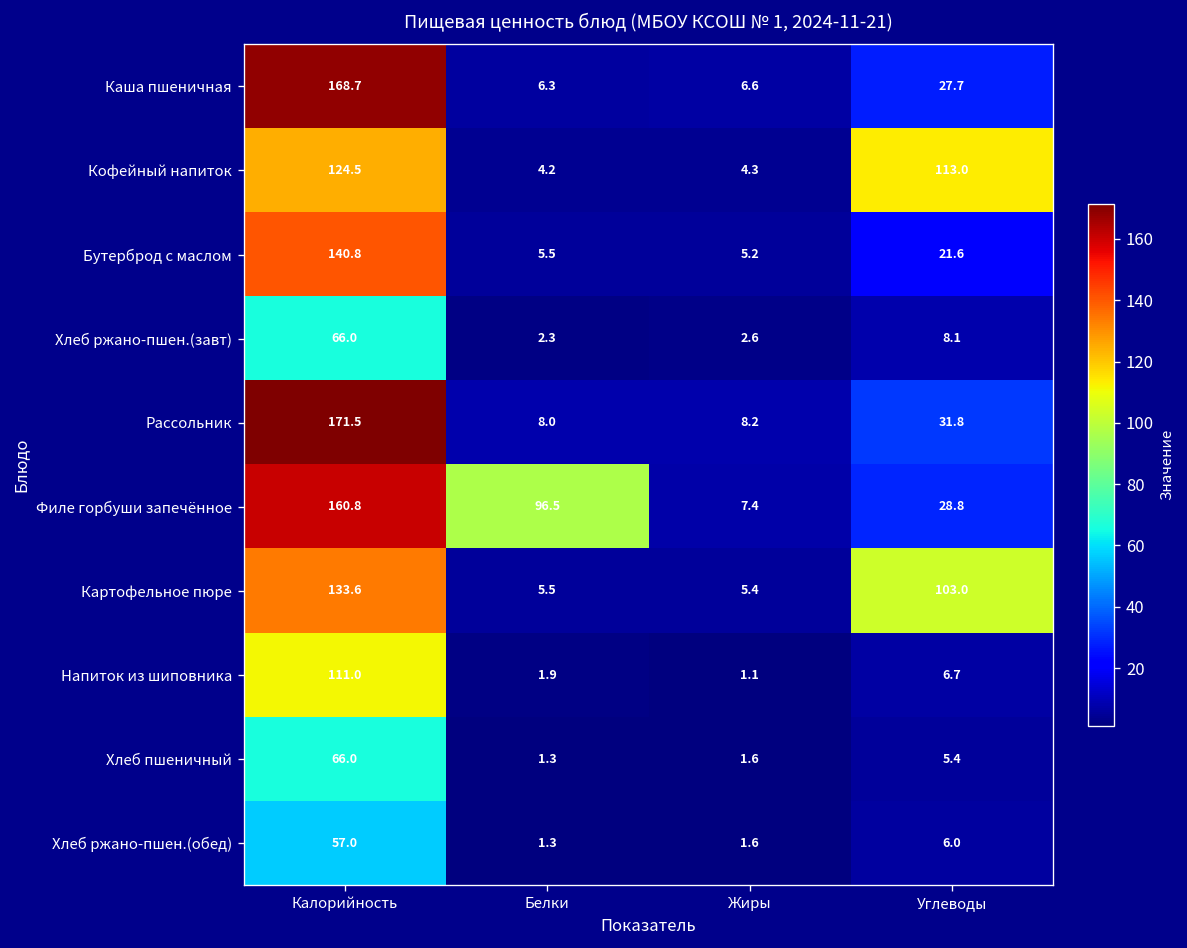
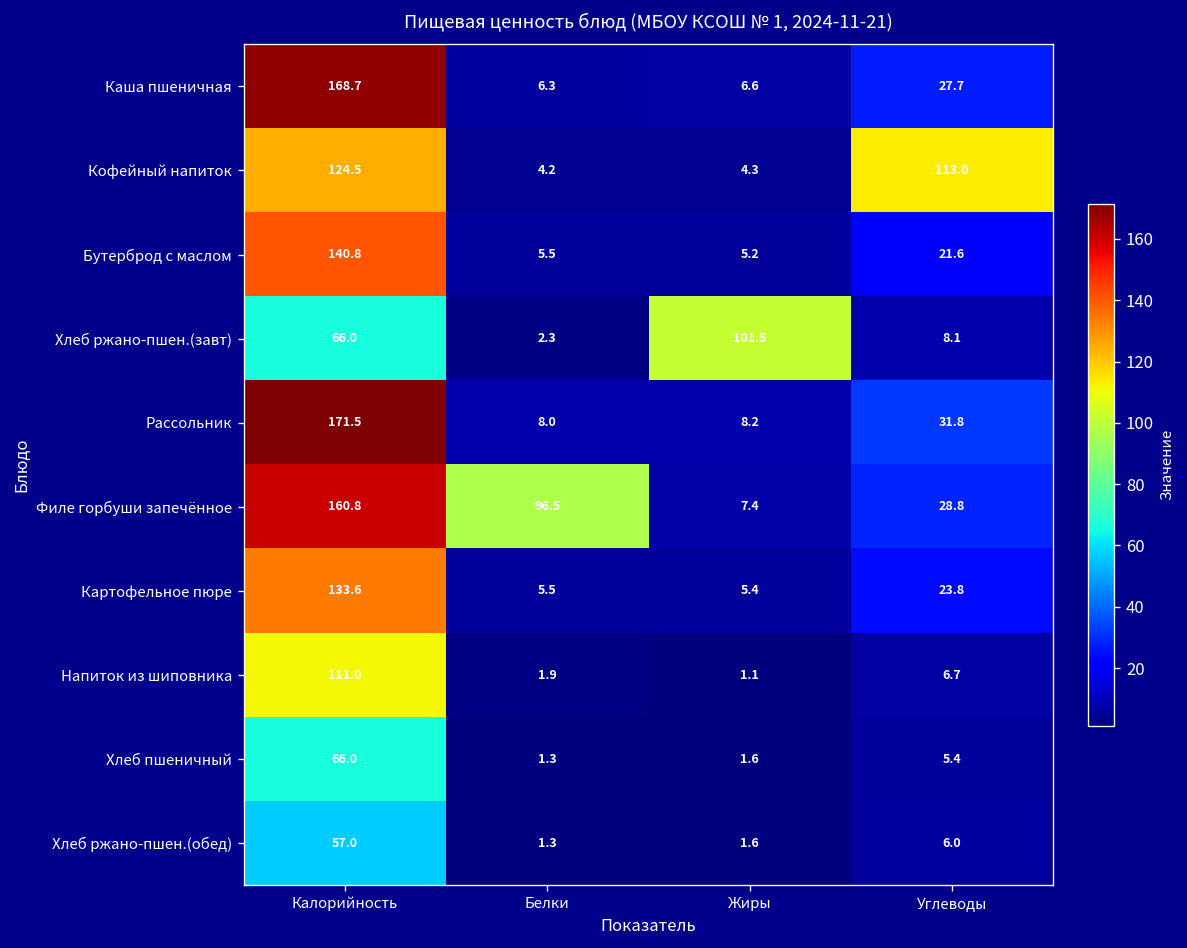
  {
    "Каша пшеничная": {
      "Калорийность": 168.7,
      "Белки": 6.3,
      "Жиры": 6.6,
      "Углеводы": 27.7
    },
    "Кофейный напиток": {
      "Калорийность": 124.5,
      "Белки": 4.2,
      "Жиры": 4.3,
      "Углеводы": 113.0
    },
    "Бутерброд с маслом": {
      "Калорийность": 140.8,
      "Белки": 5.5,
      "Жиры": 5.2,
      "Углеводы": 21.6
    },
    "Хлеб ржано-пшен.(завт)": {
      "Калорийность": 66.0,
      "Белки": 2.3,
-     "Жиры": 2.6,
+     "Жиры": 101.5,
      "Углеводы": 8.1
    },
    "Рассольник": {
      "Калорийность": 171.5,
      "Белки": 8.0,
      "Жиры": 8.2,
      "Углеводы": 31.8
    },
    "Филе горбуши запечённое": {
      "Калорийность": 160.8,
      "Белки": 96.5,
      "Жиры": 7.4,
      "Углеводы": 28.8
    },
    "Картофельное пюре": {
      "Калорийность": 133.6,
      "Белки": 5.5,
      "Жиры": 5.4,
-     "Углеводы": 103.0
+     "Углеводы": 23.8
    },
    "Напиток из шиповника": {
      "Калорийность": 111.0,
      "Белки": 1.9,
      "Жиры": 1.1,
      "Углеводы": 6.7
    },
    "Хлеб пшеничный": {
      "Калорийность": 66.0,
      "Белки": 1.3,
      "Жиры": 1.6,
      "Углеводы": 5.4
    },
    "Хлеб ржано-пшен.(обед)": {
      "Калорийность": 57.0,
      "Белки": 1.3,
      "Жиры": 1.6,
      "Углеводы": 6.0
    }
  }
